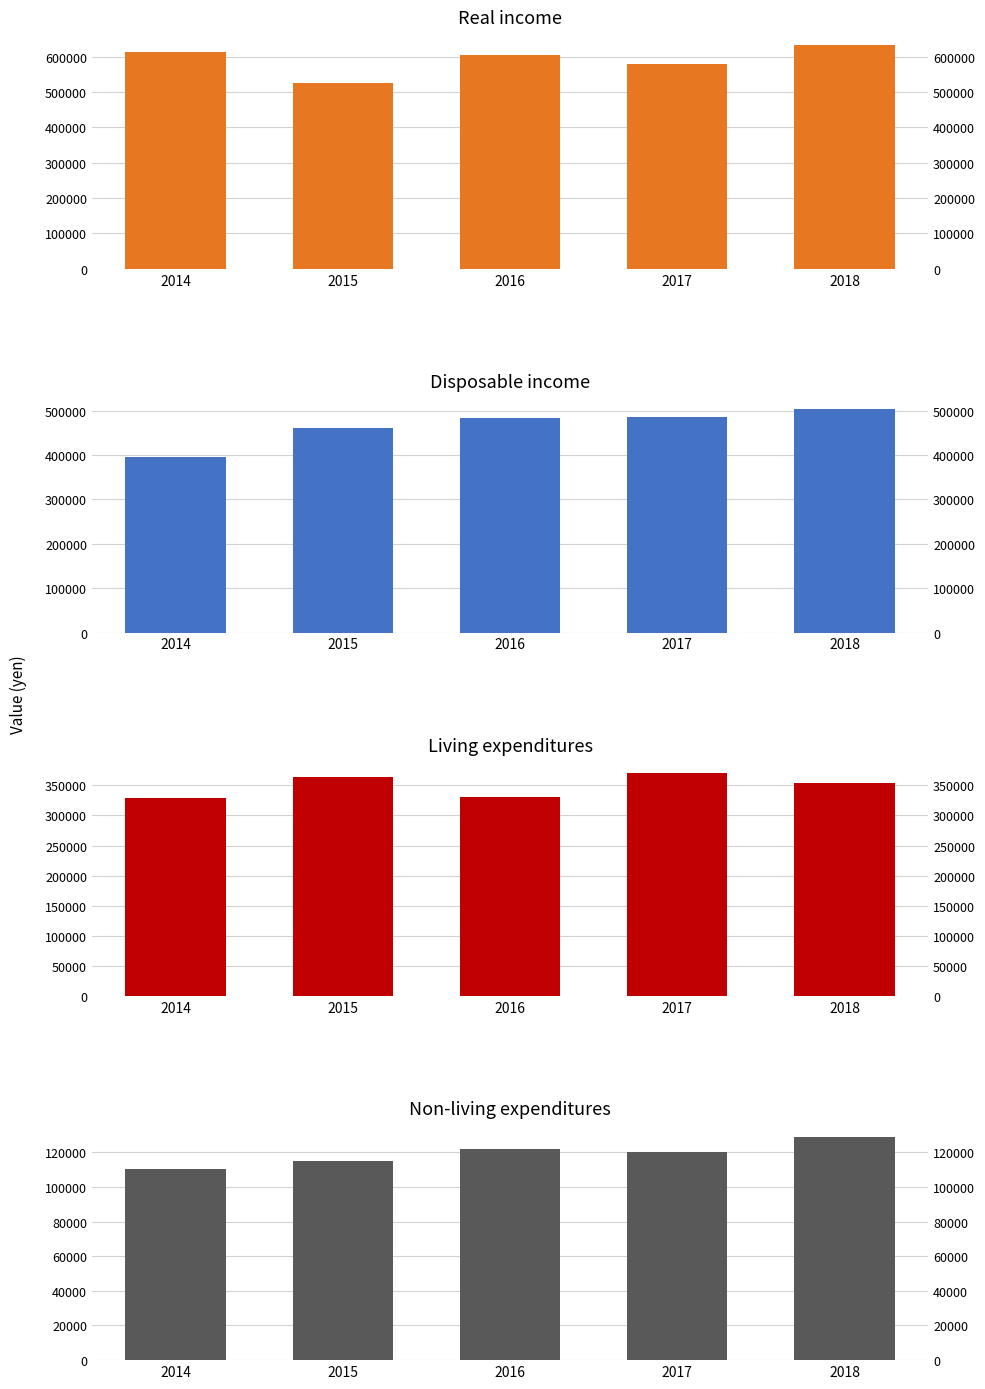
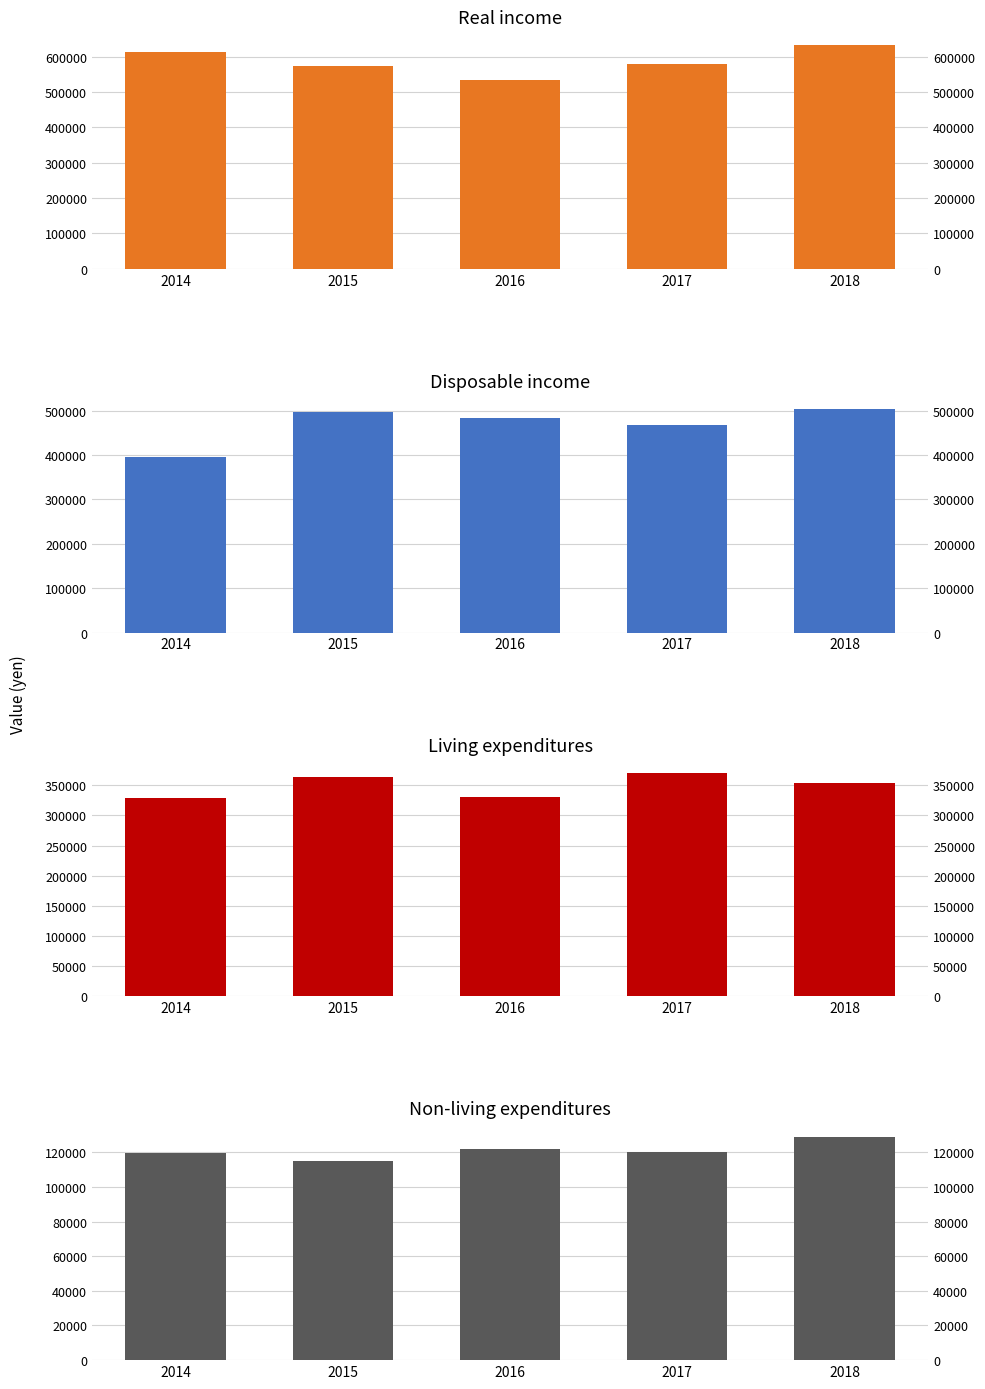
  {
    "Real income": {
      "2014": 610000,
-     "2015": 530000,
-     "2016": 610000,
+     "2015": 570000,
+     "2016": 530000,
      "2017": 580000,
      "2018": 630000
    },
    "Disposable income": {
      "2014": 400000,
-     "2015": 460000,
+     "2015": 500000,
      "2016": 480000,
-     "2017": 490000,
+     "2017": 470000,
      "2018": 500000
    },
    "Living expenditures": {
      "2014": 330000,
      "2015": 360000,
      "2016": 330000,
      "2017": 370000,
      "2018": 350000
    },
    "Non-living expenditures": {
-     "2014": 110000,
+     "2014": 120000,
      "2015": 115000,
      "2016": 122000,
      "2017": 120000,
      "2018": 129000
    }
  }
